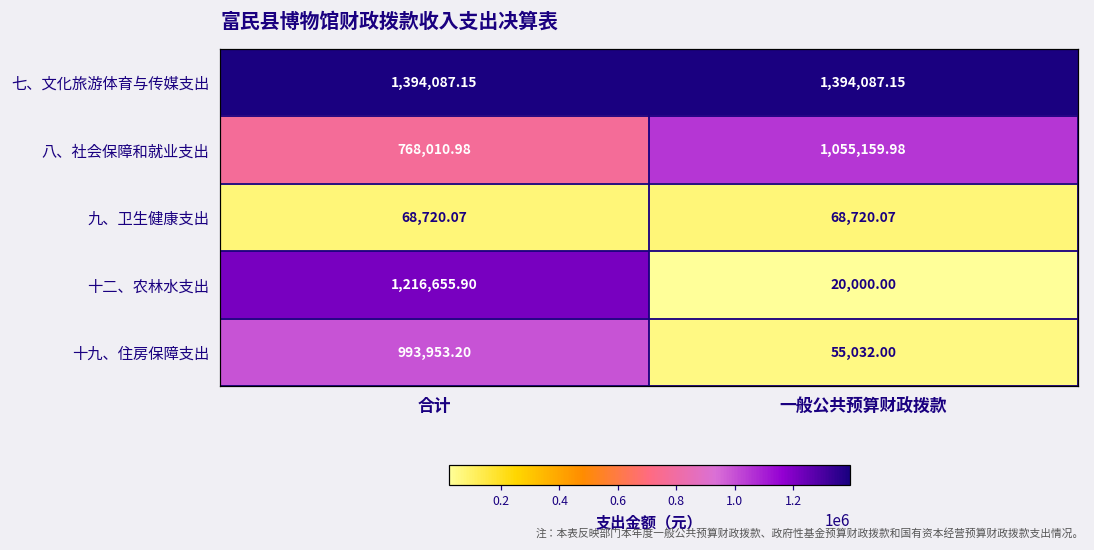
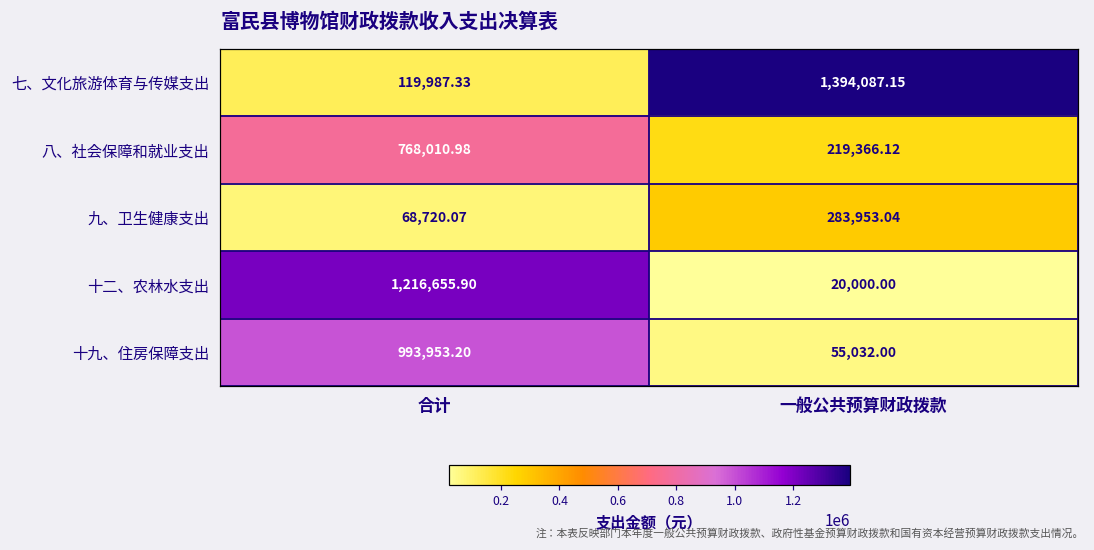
  {
    "七、文化旅游体育与传媒支出": {
-     "合计": "1,394,087.15",
+     "合计": "119,987.33",
      "一般公共预算财政拨款": "1,394,087.15"
    },
    "八、社会保障和就业支出": {
      "合计": "768,010.98",
-     "一般公共预算财政拨款": "1,055,159.98"
+     "一般公共预算财政拨款": "219,366.12"
    },
    "九、卫生健康支出": {
      "合计": "68,720.07",
-     "一般公共预算财政拨款": "68,720.07"
+     "一般公共预算财政拨款": "283,953.04"
    },
    "十二、农林水支出": {
      "合计": "1,216,655.90",
      "一般公共预算财政拨款": "20,000.00"
    },
    "十九、住房保障支出": {
      "合计": "993,953.20",
      "一般公共预算财政拨款": "55,032.00"
    }
  }
